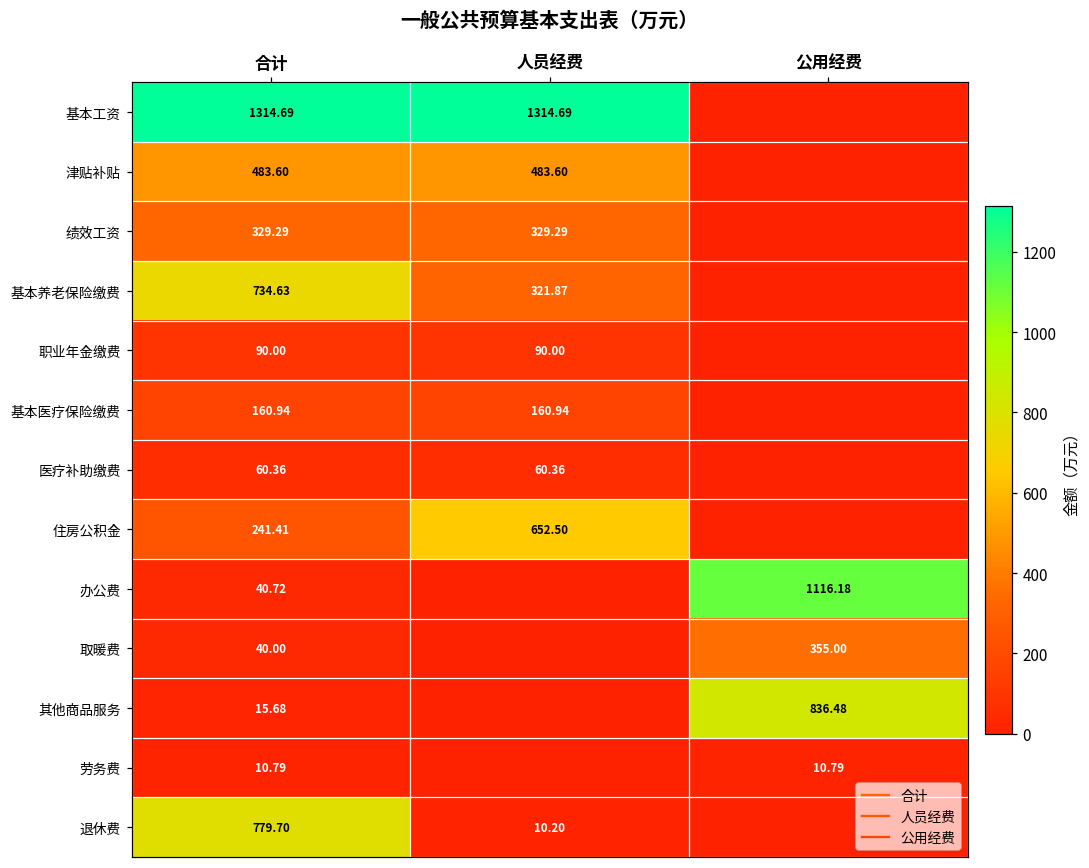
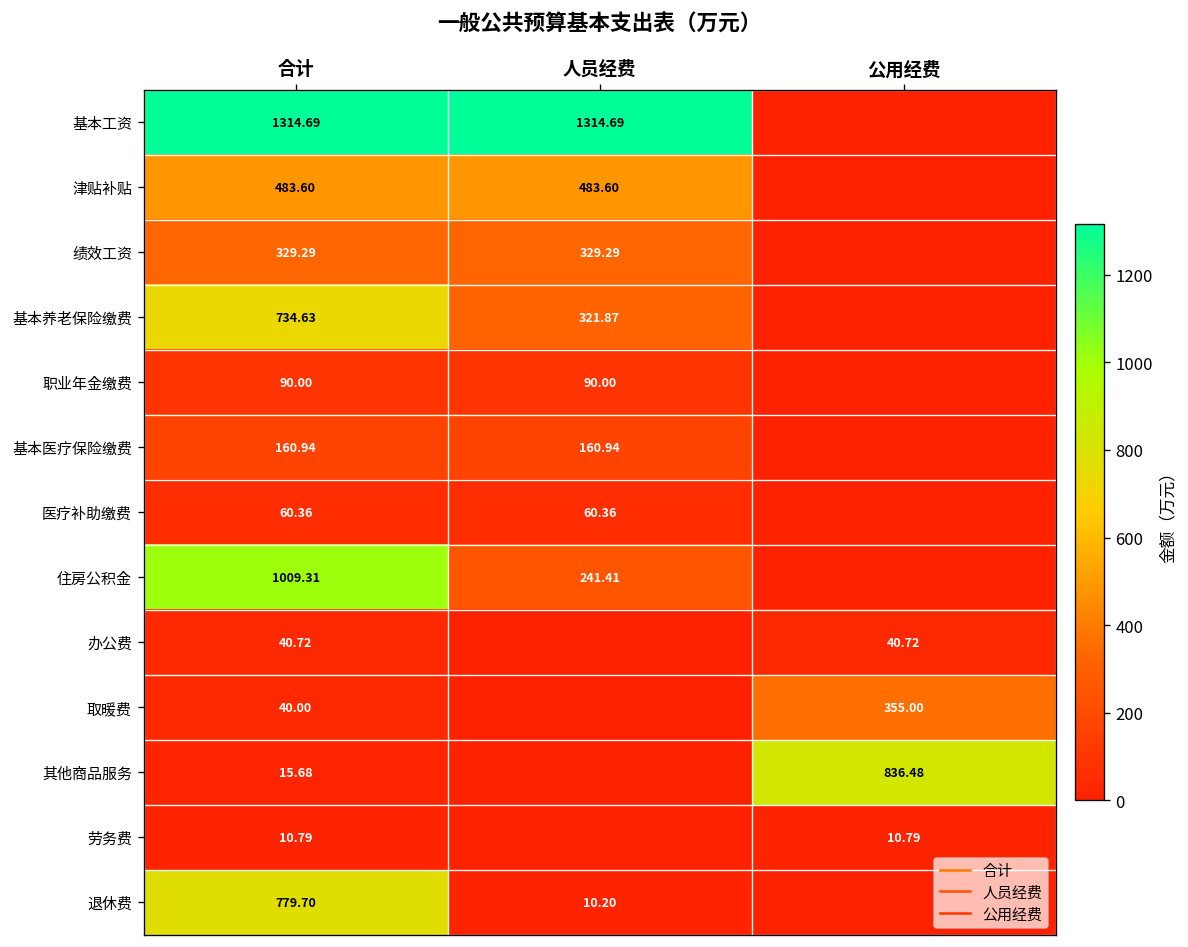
  {
    "基本工资": {
      "合计": 1314.69,
      "人员经费": 1314.69
    },
    "津贴补贴": {
      "合计": 483.60,
      "人员经费": 483.60
    },
    "绩效工资": {
      "合计": 329.29,
      "人员经费": 329.29
    },
    "基本养老保险缴费": {
      "合计": 734.63,
      "人员经费": 321.87
    },
    "职业年金缴费": {
      "合计": 90.00,
      "人员经费": 90.00
    },
    "基本医疗保险缴费": {
      "合计": 160.94,
      "人员经费": 160.94
    },
    "医疗补助缴费": {
      "合计": 60.36,
      "人员经费": 60.36
    },
    "住房公积金": {
-     "合计": 241.41,
-     "人员经费": 652.50
+     "合计": 1009.31,
+     "人员经费": 241.41
    },
    "办公费": {
      "合计": 40.72,
-     "公用经费": 1116.18
+     "公用经费": 40.72
    },
    "取暖费": {
      "合计": 40.00,
      "公用经费": 355.00
    },
    "其他商品服务": {
      "合计": 15.68,
      "公用经费": 836.48
    },
    "劳务费": {
      "合计": 10.79,
      "公用经费": 10.79
    },
    "退休费": {
      "合计": 779.70,
      "人员经费": 10.20
    }
  }
